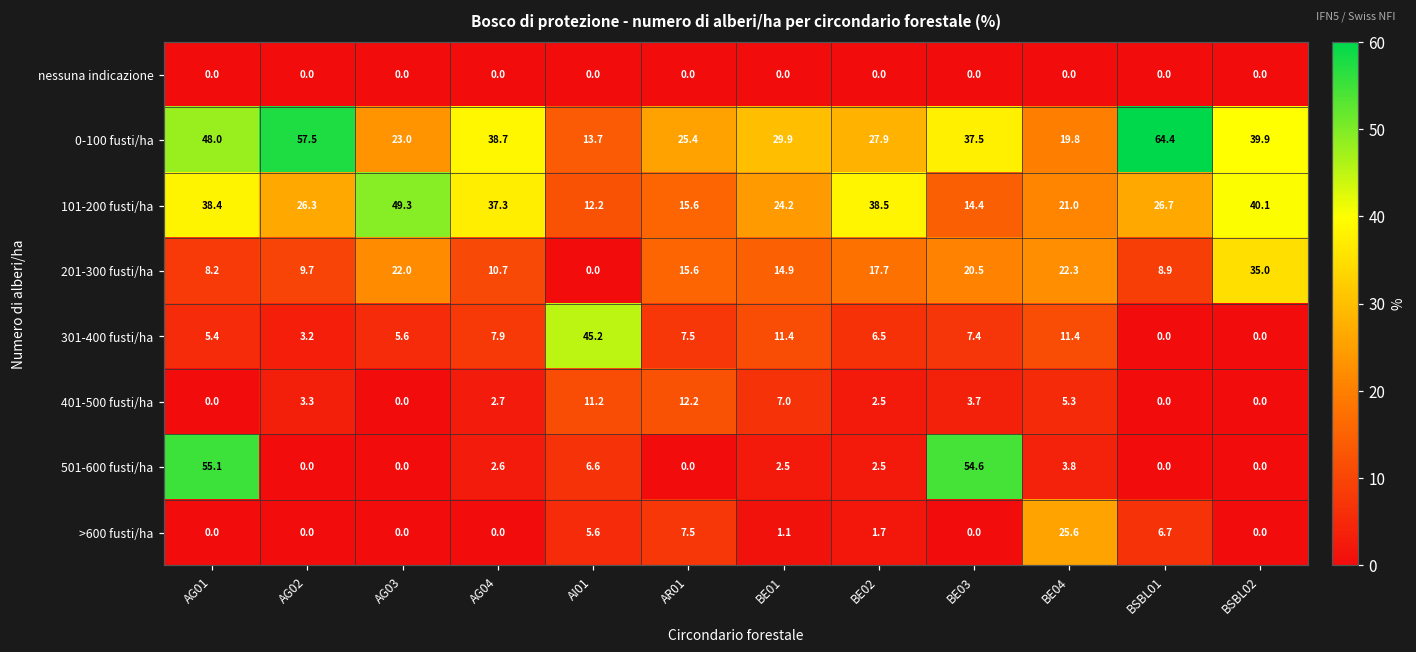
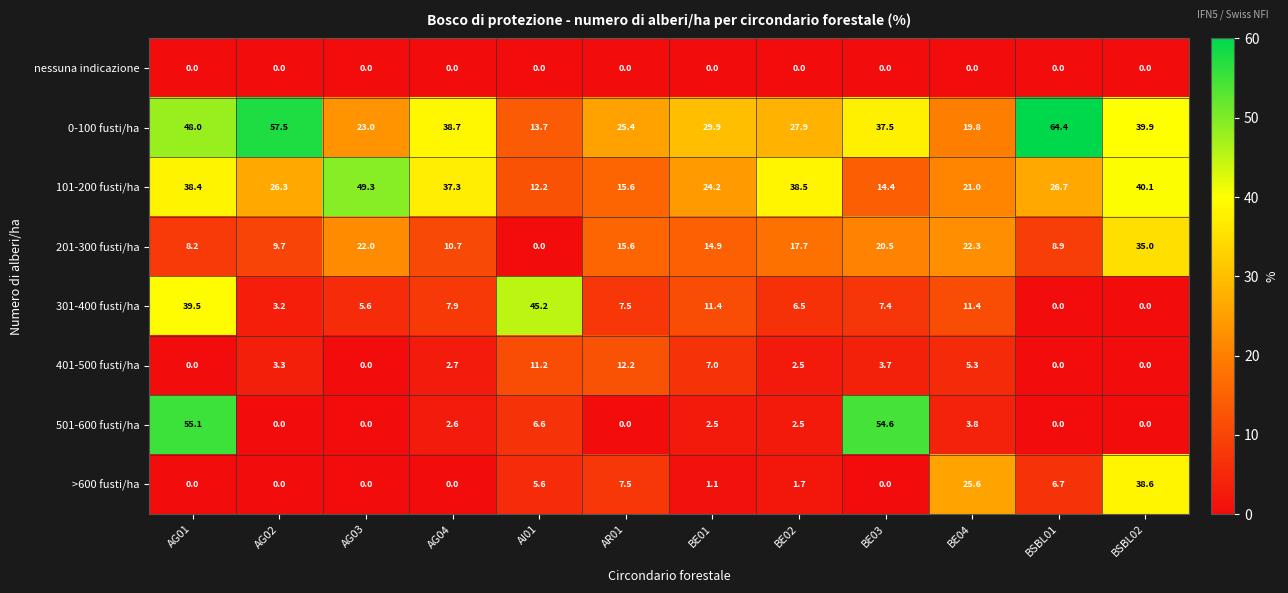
  {
    "nessuna indicazione": {
      "AG01": 0.0,
      "AG02": 0.0,
      "AG03": 0.0,
      "AG04": 0.0,
      "AI01": 0.0,
      "AR01": 0.0,
      "BE01": 0.0,
      "BE02": 0.0,
      "BE03": 0.0,
      "BE04": 0.0,
      "BSBL01": 0.0,
      "BSBL02": 0.0
    },
    "0-100 fusti/ha": {
      "AG01": 48.0,
      "AG02": 57.5,
      "AG03": 23.0,
      "AG04": 38.7,
      "AI01": 13.7,
      "AR01": 25.4,
      "BE01": 29.9,
      "BE02": 27.9,
      "BE03": 37.5,
      "BE04": 19.8,
      "BSBL01": 64.4,
      "BSBL02": 39.9
    },
    "101-200 fusti/ha": {
      "AG01": 38.4,
      "AG02": 26.3,
      "AG03": 49.3,
      "AG04": 37.3,
      "AI01": 12.2,
      "AR01": 15.6,
      "BE01": 24.2,
      "BE02": 38.5,
      "BE03": 14.4,
      "BE04": 21.0,
      "BSBL01": 26.7,
      "BSBL02": 40.1
    },
    "201-300 fusti/ha": {
      "AG01": 8.2,
      "AG02": 9.7,
      "AG03": 22.0,
      "AG04": 10.7,
      "AI01": 0.0,
      "AR01": 15.6,
      "BE01": 14.9,
      "BE02": 17.7,
      "BE03": 20.5,
      "BE04": 22.3,
      "BSBL01": 8.9,
      "BSBL02": 35.0
    },
    "301-400 fusti/ha": {
-     "AG01": 5.4,
+     "AG01": 39.5,
      "AG02": 3.2,
      "AG03": 5.6,
      "AG04": 7.9,
      "AI01": 45.2,
      "AR01": 7.5,
      "BE01": 11.4,
      "BE02": 6.5,
      "BE03": 7.4,
      "BE04": 11.4,
      "BSBL01": 0.0,
      "BSBL02": 0.0
    },
    "401-500 fusti/ha": {
      "AG01": 0.0,
      "AG02": 3.3,
      "AG03": 0.0,
      "AG04": 2.7,
      "AI01": 11.2,
      "AR01": 12.2,
      "BE01": 7.0,
      "BE02": 2.5,
      "BE03": 3.7,
      "BE04": 5.3,
      "BSBL01": 0.0,
      "BSBL02": 0.0
    },
    "501-600 fusti/ha": {
      "AG01": 55.1,
      "AG02": 0.0,
      "AG03": 0.0,
      "AG04": 2.6,
      "AI01": 6.6,
      "AR01": 0.0,
      "BE01": 2.5,
      "BE02": 2.5,
      "BE03": 54.6,
      "BE04": 3.8,
      "BSBL01": 0.0,
      "BSBL02": 0.0
    },
    ">600 fusti/ha": {
      "AG01": 0.0,
      "AG02": 0.0,
      "AG03": 0.0,
      "AG04": 0.0,
      "AI01": 5.6,
      "AR01": 7.5,
      "BE01": 1.1,
      "BE02": 1.7,
      "BE03": 0.0,
      "BE04": 25.6,
      "BSBL01": 6.7,
-     "BSBL02": 0.0
+     "BSBL02": 38.6
    }
  }
